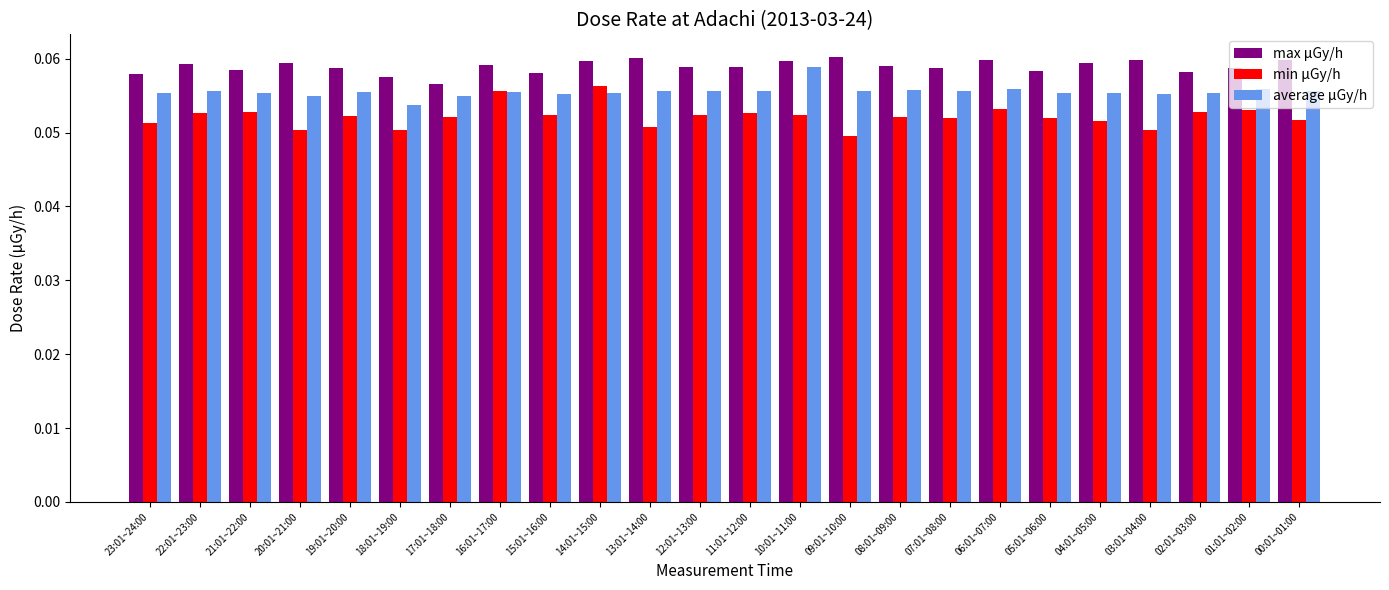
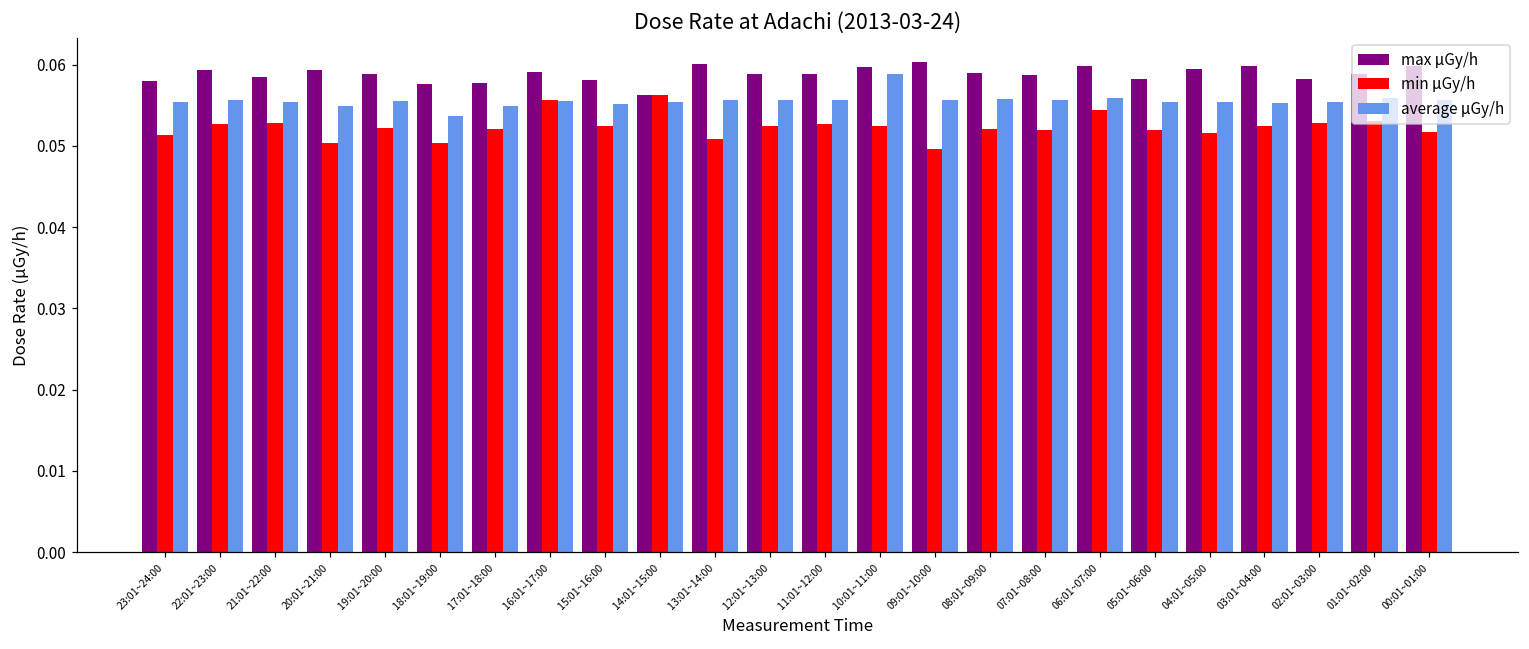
  {
    "max μGy/h": {
      "23:01~24:00": 0.058,
      "22:01~23:00": 0.059,
      "21:01~22:00": 0.059,
      "20:01~21:00": 0.059,
      "19:01~20:00": 0.059,
      "18:01~19:00": 0.058,
-     "17:01~18:00": 0.057,
+     "17:01~18:00": 0.058,
      "16:01~17:00": 0.059,
      "15:01~16:00": 0.058,
-     "14:01~15:00": 0.060,
+     "14:01~15:00": 0.056,
      "13:01~14:00": 0.060,
      "12:01~13:00": 0.059,
      "11:01~12:00": 0.059,
      "10:01~11:00": 0.060,
      "09:01~10:00": 0.060,
      "08:01~09:00": 0.059,
      "07:01~08:00": 0.059,
      "06:01~07:00": 0.060,
      "05:01~06:00": 0.058,
      "04:01~05:00": 0.060,
      "03:01~04:00": 0.060,
      "02:01~03:00": 0.058
    },
    "min μGy/h": {
      "23:01~24:00": 0.051,
      "22:01~23:00": 0.053,
      "21:01~22:00": 0.053,
      "20:01~21:00": 0.050,
      "19:01~20:00": 0.052,
      "18:01~19:00": 0.050,
      "17:01~18:00": 0.052,
      "16:01~17:00": 0.056,
      "15:01~16:00": 0.052,
      "14:01~15:00": 0.056,
      "13:01~14:00": 0.051,
      "12:01~13:00": 0.052,
      "11:01~12:00": 0.053,
      "10:01~11:00": 0.052,
      "09:01~10:00": 0.050,
      "08:01~09:00": 0.052,
      "07:01~08:00": 0.052,
-     "06:01~07:00": 0.053,
+     "06:01~07:00": 0.054,
      "05:01~06:00": 0.052,
      "04:01~05:00": 0.052,
-     "03:01~04:00": 0.050,
+     "03:01~04:00": 0.053,
      "02:01~03:00": 0.053,
      "01:01~02:00": 0.053,
      "00:01~01:00": 0.052
    },
    "average μGy/h": {
      "23:01~24:00": 0.055,
      "22:01~23:00": 0.056,
      "21:01~22:00": 0.055,
      "20:01~21:00": 0.055,
      "19:01~20:00": 0.056,
      "18:01~19:00": 0.054,
      "17:01~18:00": 0.055,
      "16:01~17:00": 0.056,
      "15:01~16:00": 0.055,
      "14:01~15:00": 0.055,
      "13:01~14:00": 0.056,
      "12:01~13:00": 0.056,
      "11:01~12:00": 0.056,
      "10:01~11:00": 0.059,
      "09:01~10:00": 0.056,
      "08:01~09:00": 0.056,
      "07:01~08:00": 0.056,
      "06:01~07:00": 0.056,
      "05:01~06:00": 0.055,
      "04:01~05:00": 0.055,
      "03:01~04:00": 0.055,
      "02:01~03:00": 0.055
    }
  }
